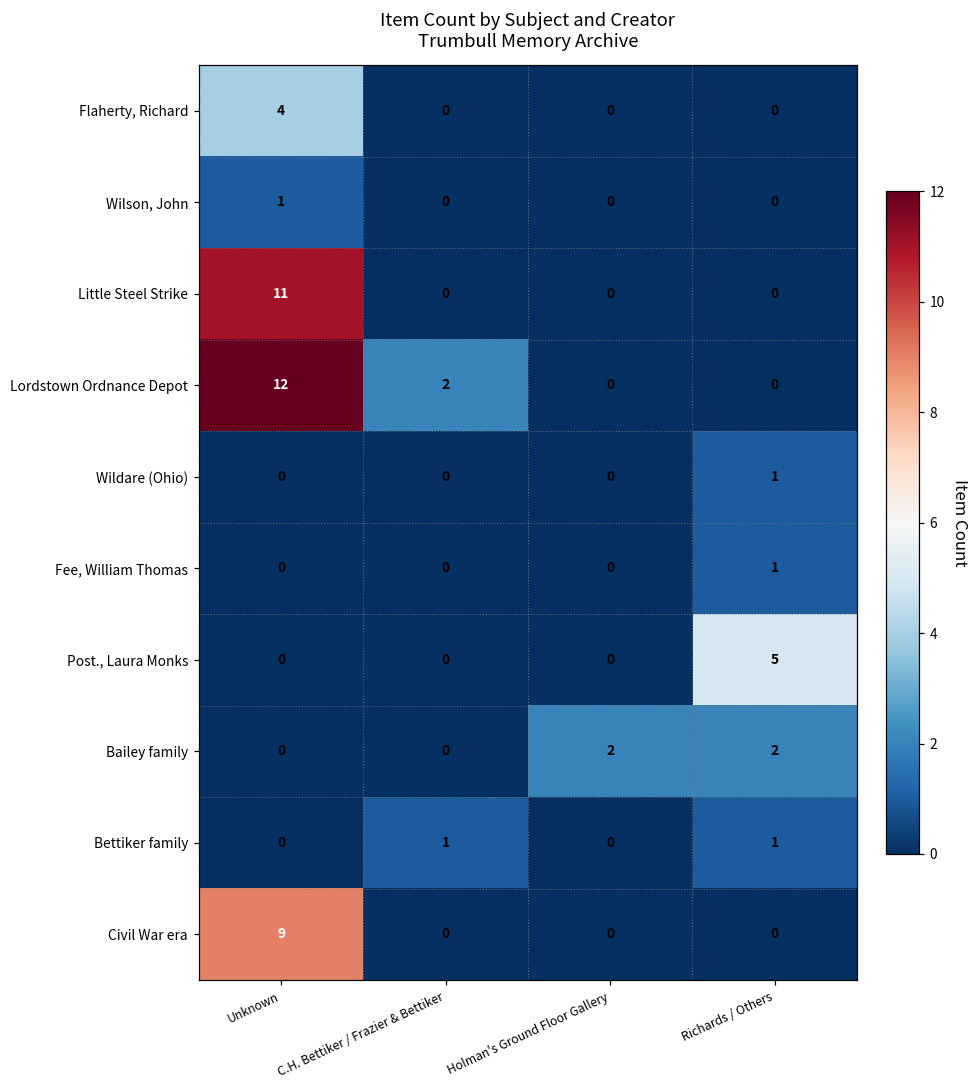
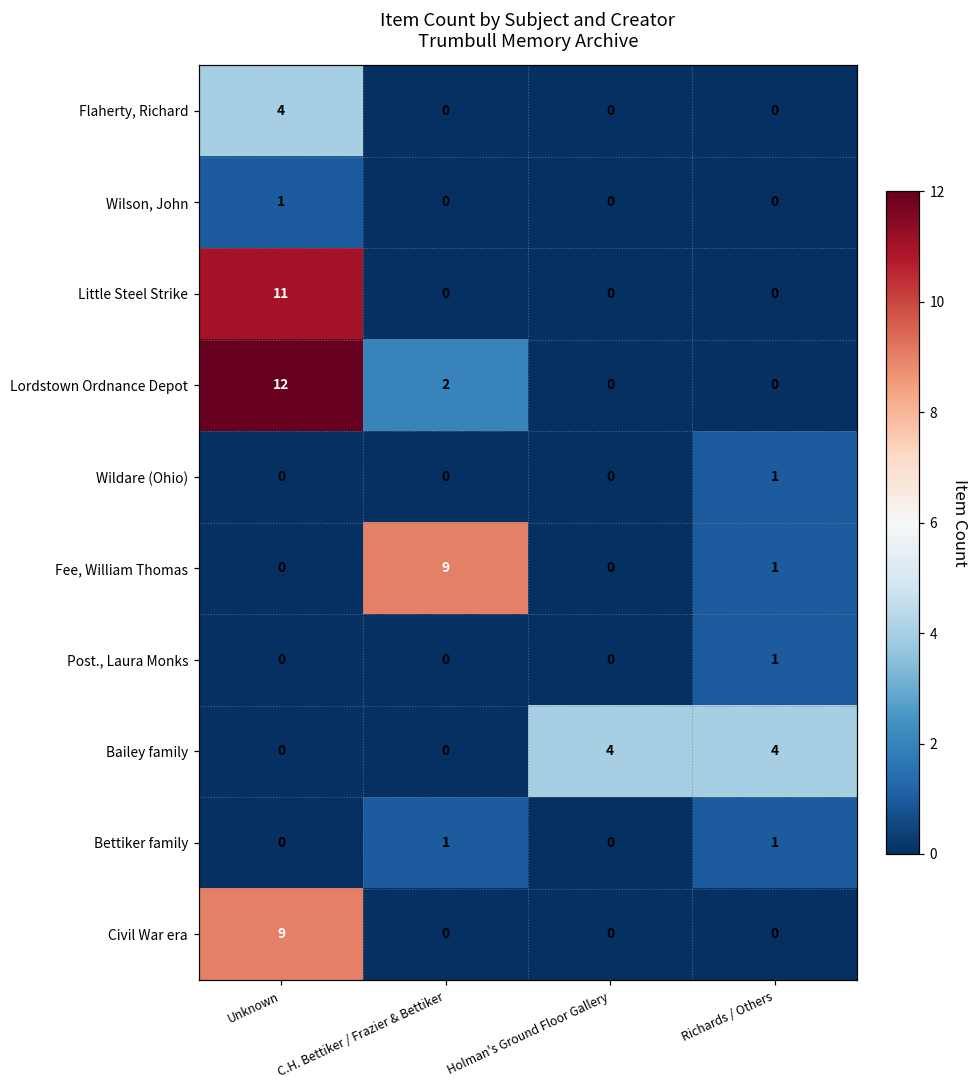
  {
    "Flaherty, Richard": {
      "Unknown": 4,
      "C.H. Bettiker / Frazier & Bettiker": 0,
      "Holman's Ground Floor Gallery": 0,
      "Richards / Others": 0
    },
    "Wilson, John": {
      "Unknown": 1,
      "C.H. Bettiker / Frazier & Bettiker": 0,
      "Holman's Ground Floor Gallery": 0,
      "Richards / Others": 0
    },
    "Little Steel Strike": {
      "Unknown": 11,
      "C.H. Bettiker / Frazier & Bettiker": 0,
      "Holman's Ground Floor Gallery": 0,
      "Richards / Others": 0
    },
    "Lordstown Ordnance Depot": {
      "Unknown": 12,
      "C.H. Bettiker / Frazier & Bettiker": 2,
      "Holman's Ground Floor Gallery": 0,
      "Richards / Others": 0
    },
    "Wildare (Ohio)": {
      "Unknown": 0,
      "C.H. Bettiker / Frazier & Bettiker": 0,
      "Holman's Ground Floor Gallery": 0,
      "Richards / Others": 1
    },
    "Fee, William Thomas": {
      "Unknown": 0,
-     "C.H. Bettiker / Frazier & Bettiker": 0,
+     "C.H. Bettiker / Frazier & Bettiker": 9,
      "Holman's Ground Floor Gallery": 0,
      "Richards / Others": 1
    },
    "Post., Laura Monks": {
      "Unknown": 0,
      "C.H. Bettiker / Frazier & Bettiker": 0,
      "Holman's Ground Floor Gallery": 0,
-     "Richards / Others": 5
+     "Richards / Others": 1
    },
    "Bailey family": {
      "Unknown": 0,
      "C.H. Bettiker / Frazier & Bettiker": 0,
-     "Holman's Ground Floor Gallery": 2,
-     "Richards / Others": 2
+     "Holman's Ground Floor Gallery": 4,
+     "Richards / Others": 4
    },
    "Bettiker family": {
      "Unknown": 0,
      "C.H. Bettiker / Frazier & Bettiker": 1,
      "Holman's Ground Floor Gallery": 0,
      "Richards / Others": 1
    },
    "Civil War era": {
      "Unknown": 9,
      "C.H. Bettiker / Frazier & Bettiker": 0,
      "Holman's Ground Floor Gallery": 0,
      "Richards / Others": 0
    }
  }
